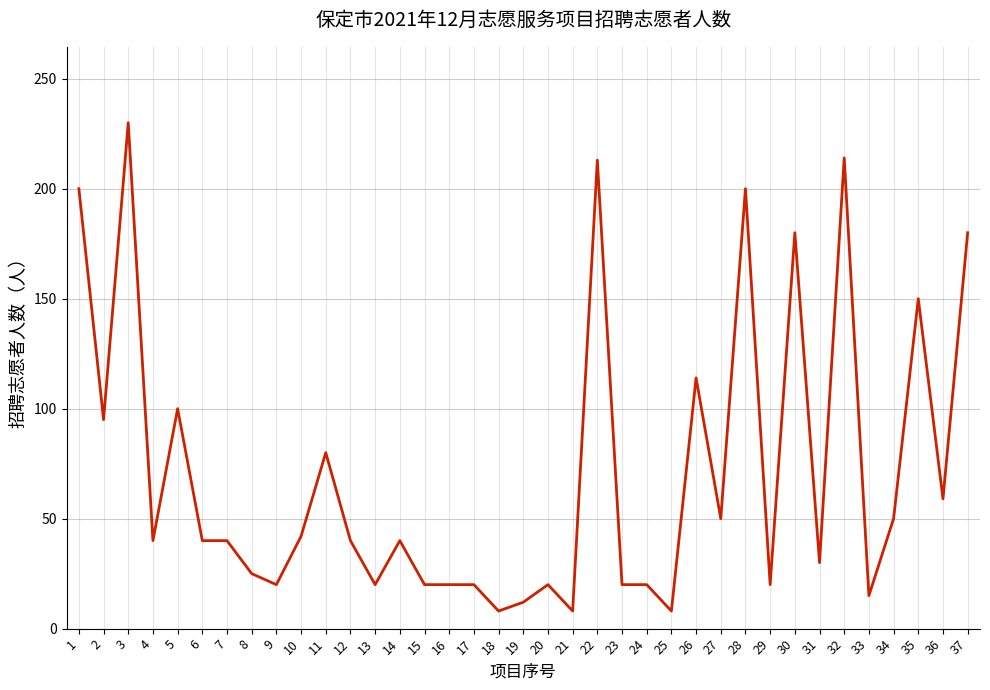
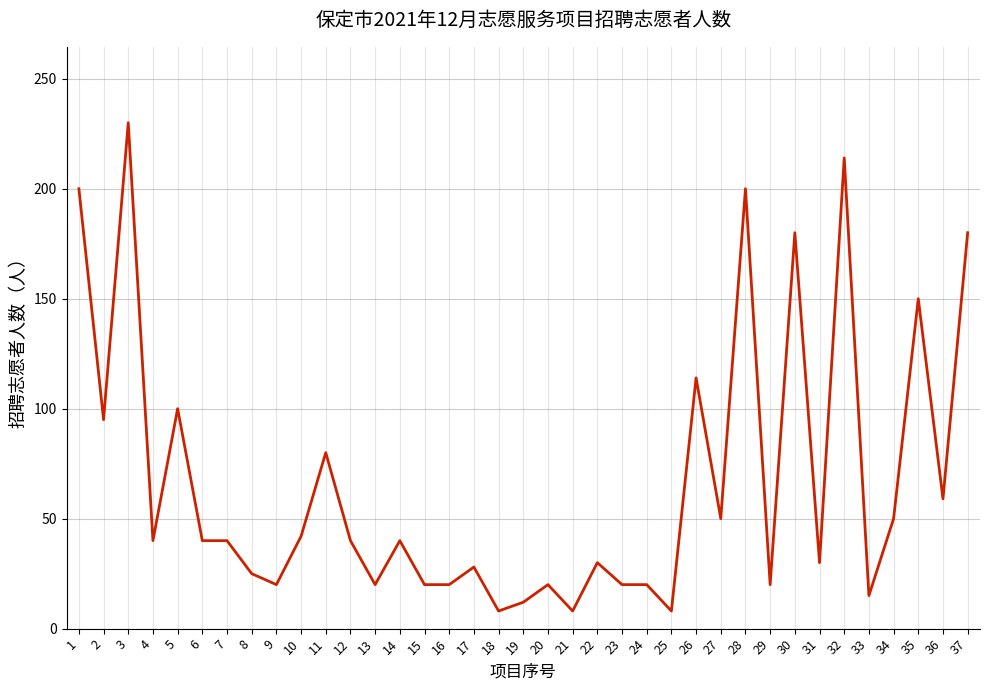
  {
    "1": 200,
    "2": 95,
    "3": 230,
    "4": 40,
    "5": 100,
    "6": 40,
    "7": 40,
    "8": 25,
    "9": 20,
    "10": 42,
    "11": 80,
    "12": 40,
    "13": 20,
    "14": 40,
    "15": 20,
    "16": 20,
-   "17": 20,
+   "17": 28,
    "18": 8,
    "19": 12,
    "20": 20,
    "21": 8,
-   "22": 213,
+   "22": 30,
    "23": 20,
    "24": 20,
    "25": 8,
    "26": 114,
    "27": 50,
    "28": 200,
    "29": 20,
    "30": 180,
    "31": 30,
    "32": 214,
    "33": 15,
    "34": 50,
    "35": 150,
    "36": 59,
    "37": 180
  }
